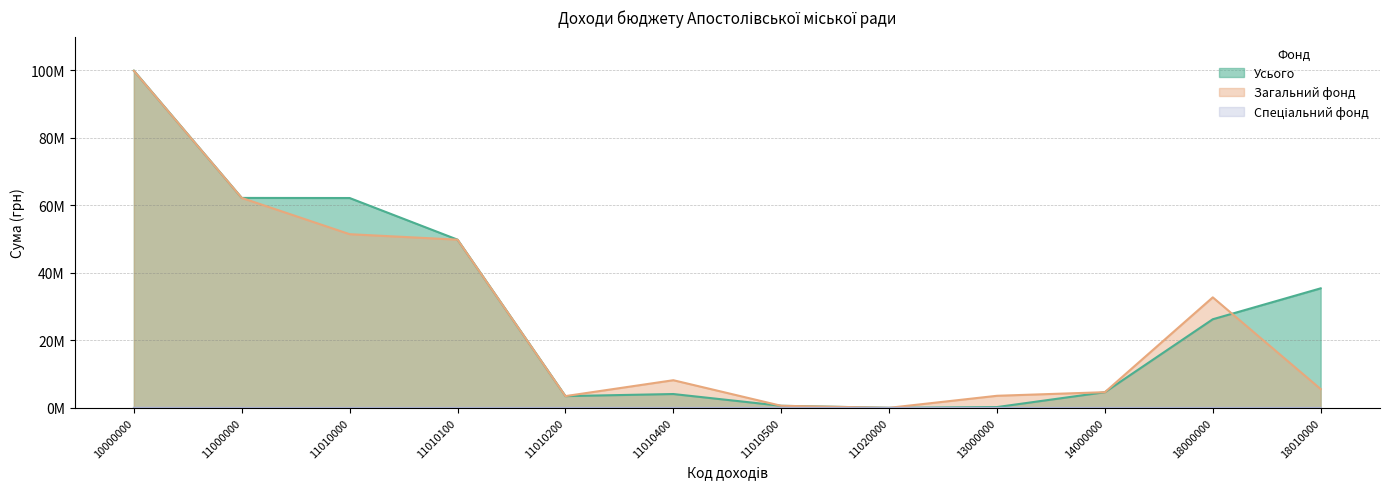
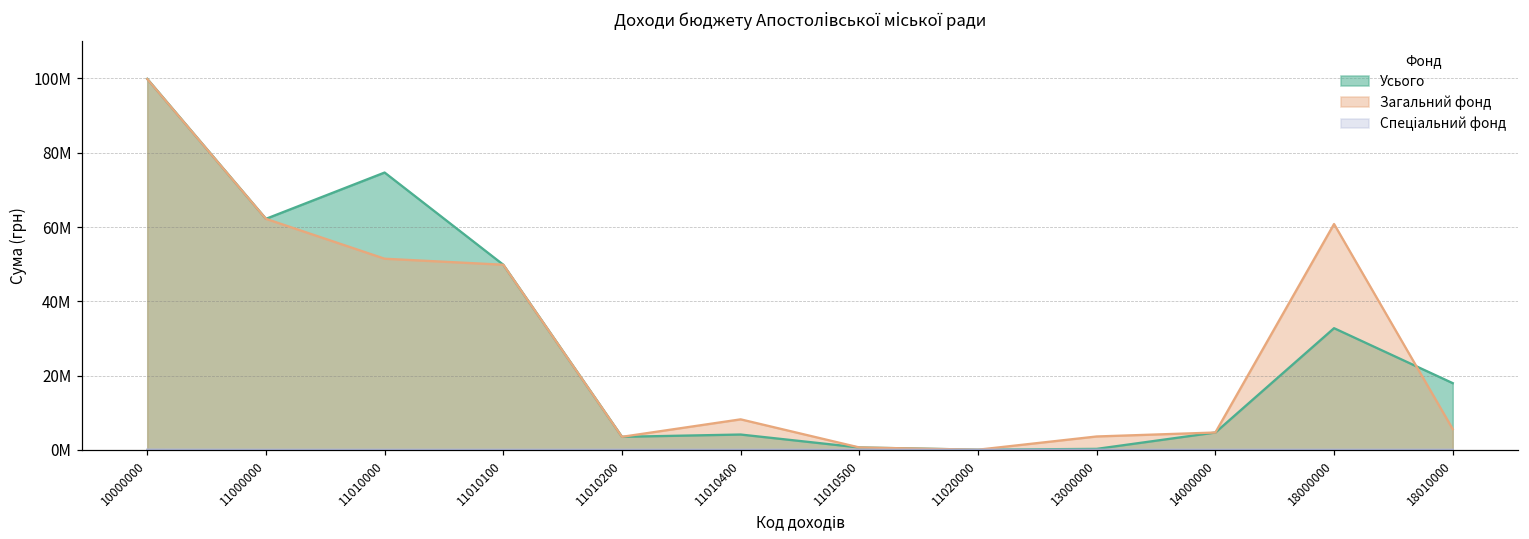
  {
    "Усього": {
-     "11010000": 62000000,
+     "11010000": 75000000,
      "11010400": 4000000,
-     "18000000": 26000000,
-     "18010000": 35000000
+     "18000000": 33000000,
+     "18010000": 18000000
    },
    "Загальний фонд": {
      "11010000": 51000000,
      "11010400": 8000000,
      "13000000": 4000000,
-     "18000000": 33000000,
+     "18000000": 61000000,
      "18010000": 6000000
    },
    "Спеціальний фонд": {
      "10000000": 0,
      "11000000": 0,
      "11010000": 0,
      "11010100": 0,
      "11010200": 0,
      "11010400": 0,
      "14000000": 0,
      "18000000": 0,
      "18010000": 0
    }
  }
